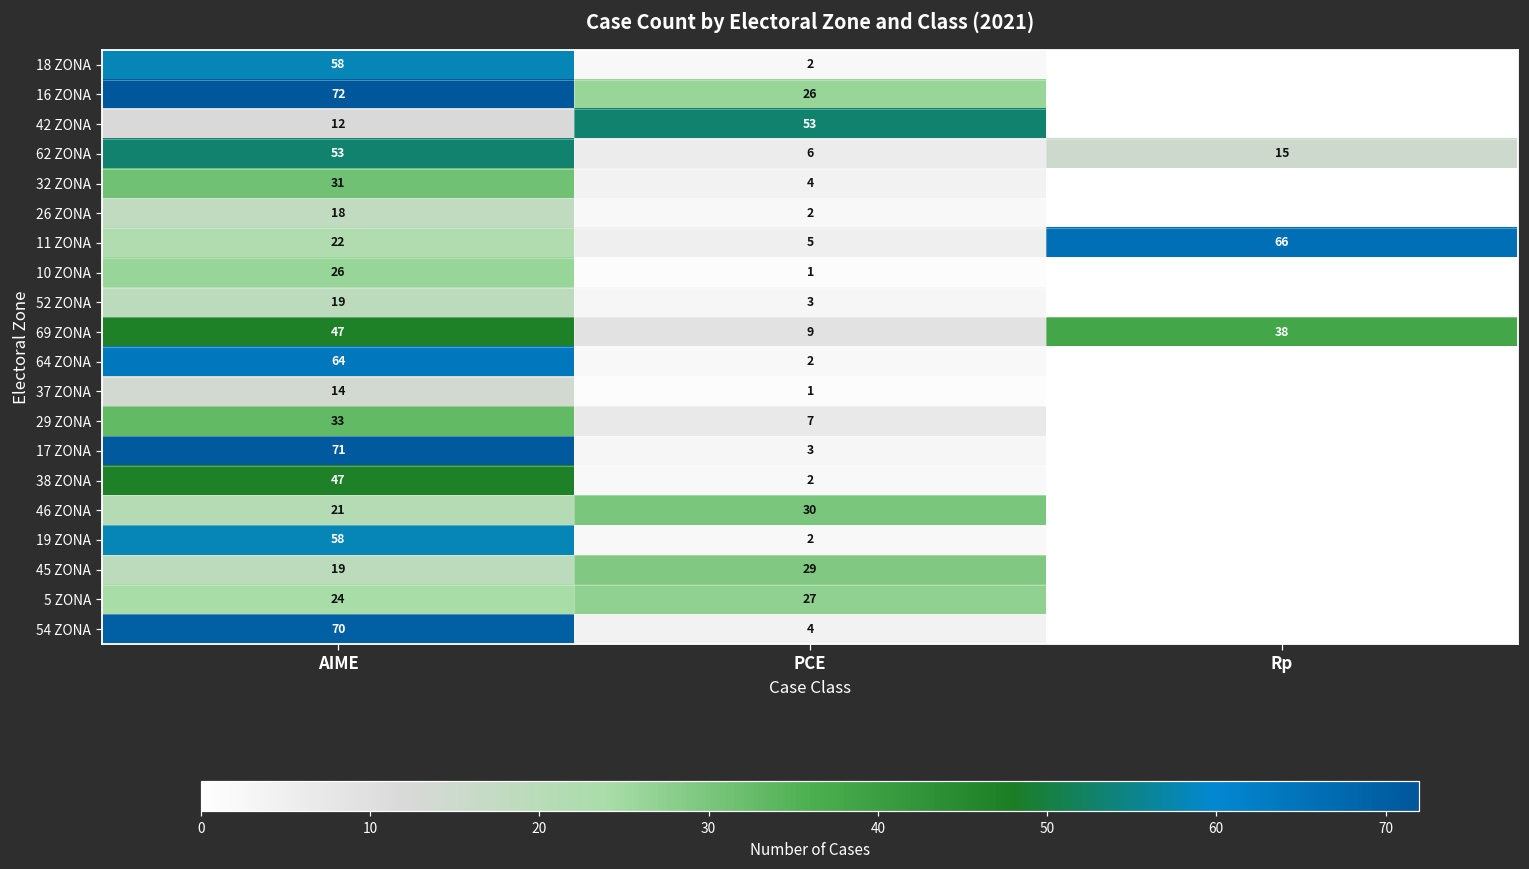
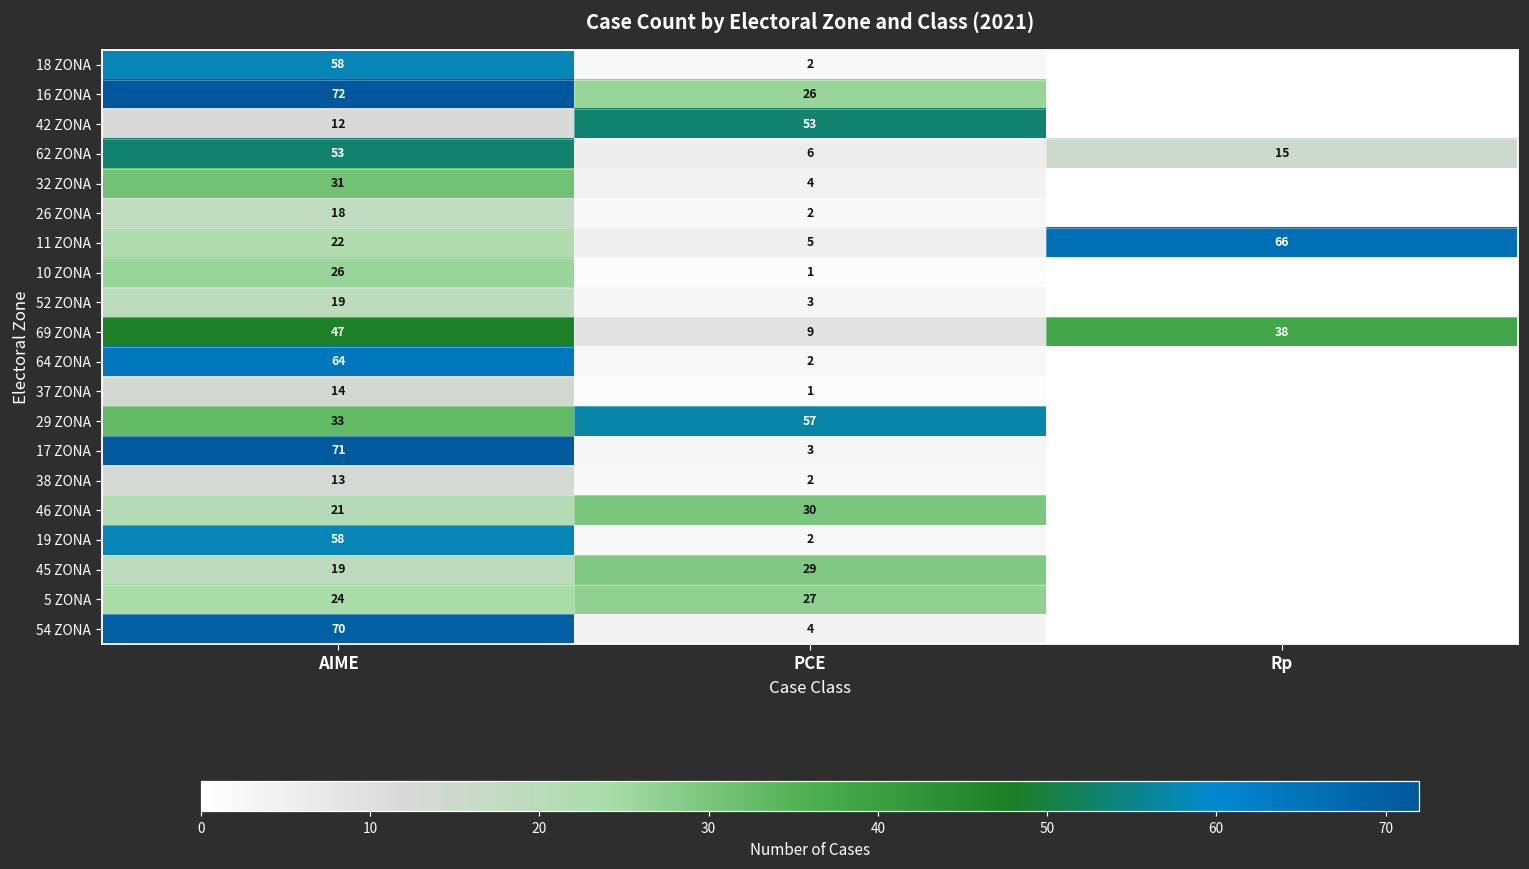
  {
    "18 ZONA": {
      "AIME": 58,
      "PCE": 2
    },
    "16 ZONA": {
      "AIME": 72,
      "PCE": 26
    },
    "42 ZONA": {
      "AIME": 12,
      "PCE": 53
    },
    "62 ZONA": {
      "AIME": 53,
      "PCE": 6,
      "Rp": 15
    },
    "32 ZONA": {
      "AIME": 31,
      "PCE": 4
    },
    "26 ZONA": {
      "AIME": 18,
      "PCE": 2
    },
    "11 ZONA": {
      "AIME": 22,
      "PCE": 5,
      "Rp": 66
    },
    "10 ZONA": {
      "AIME": 26,
      "PCE": 1
    },
    "52 ZONA": {
      "AIME": 19,
      "PCE": 3
    },
    "69 ZONA": {
      "AIME": 47,
      "PCE": 9,
      "Rp": 38
    },
    "64 ZONA": {
      "AIME": 64,
      "PCE": 2
    },
    "37 ZONA": {
      "AIME": 14,
      "PCE": 1
    },
    "29 ZONA": {
      "AIME": 33,
-     "PCE": 7
+     "PCE": 57
    },
    "17 ZONA": {
      "AIME": 71,
      "PCE": 3
    },
    "38 ZONA": {
-     "AIME": 47,
+     "AIME": 13,
      "PCE": 2
    },
    "46 ZONA": {
      "AIME": 21,
      "PCE": 30
    },
    "19 ZONA": {
      "AIME": 58,
      "PCE": 2
    },
    "45 ZONA": {
      "AIME": 19,
      "PCE": 29
    },
    "5 ZONA": {
      "AIME": 24,
      "PCE": 27
    },
    "54 ZONA": {
      "AIME": 70,
      "PCE": 4
    }
  }
